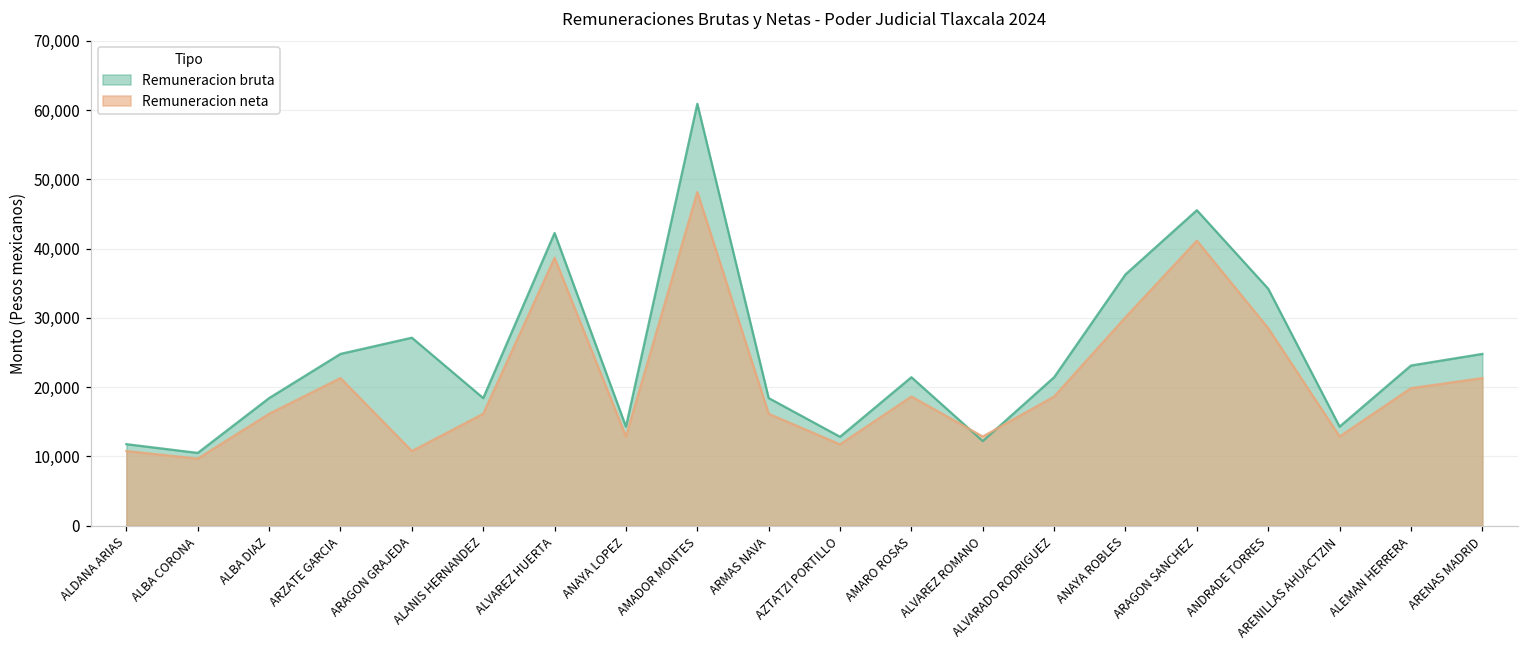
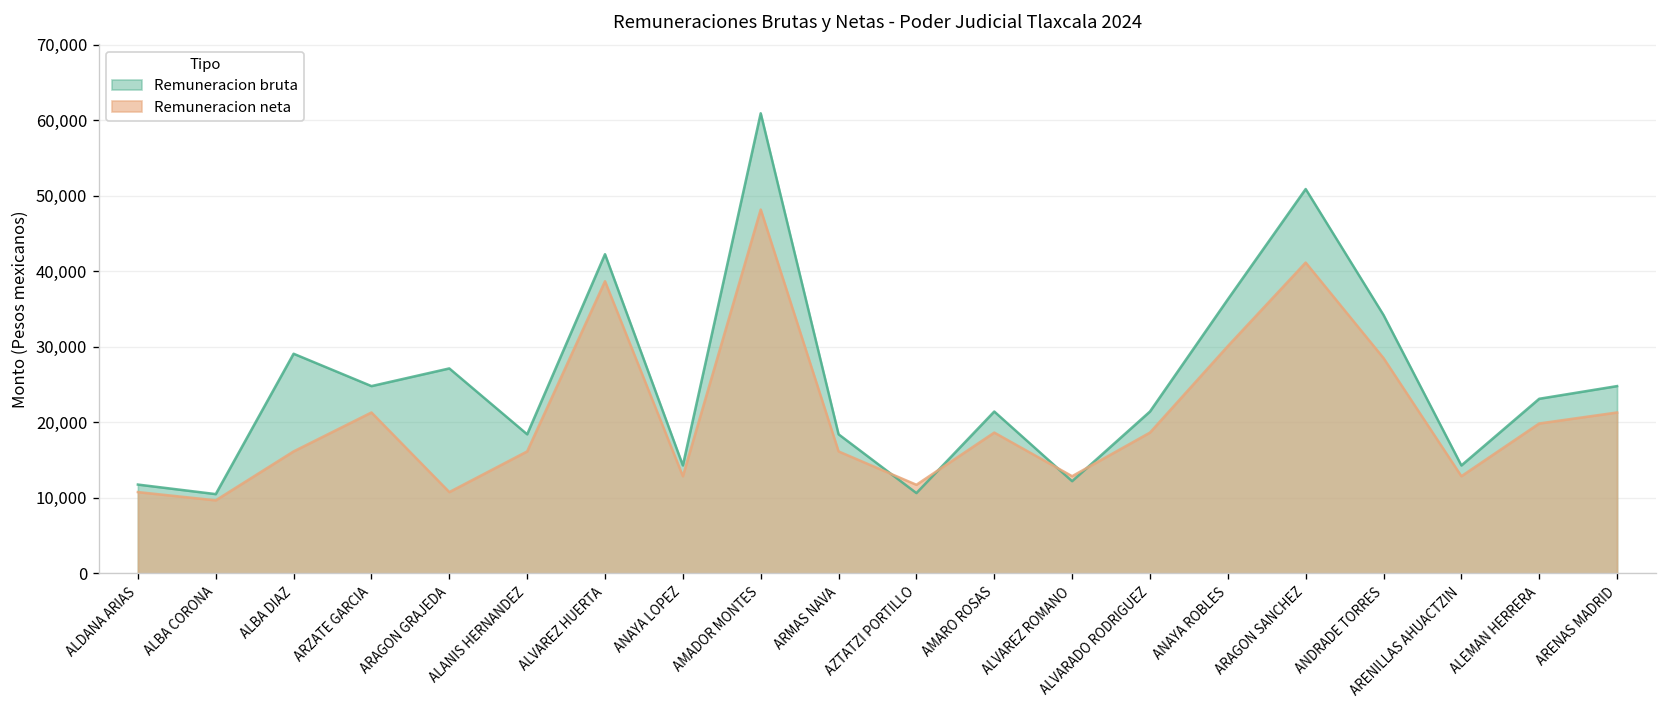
  {
    "Remuneracion bruta": {
      "ALDANA ARIAS": "12,000",
      "ALBA CORONA": "10,000",
-     "ALBA DIAZ": "18,000",
+     "ALBA DIAZ": "29,000",
      "ARZATE GARCIA": "25,000",
      "ARAGON GRAJEDA": "27,000",
      "ALANIS HERNANDEZ": "18,000",
      "ALVAREZ HUERTA": "42,000",
      "ANAYA LOPEZ": "14,000",
      "AMADOR MONTES": "61,000",
      "ARMAS NAVA": "18,000",
-     "AZTATZI PORTILLO": "13,000",
+     "AZTATZI PORTILLO": "11,000",
      "AMARO ROSAS": "21,000",
      "ALVAREZ ROMANO": "12,000",
      "ALVARADO RODRIGUEZ": "21,000",
      "ANAYA ROBLES": "36,000",
-     "ARAGON SANCHEZ": "46,000",
+     "ARAGON SANCHEZ": "51,000",
      "ANDRADE TORRES": "34,000",
      "ARENILLAS AHUACTZIN": "14,000",
      "ALEMAN HERRERA": "23,000",
      "ARENAS MADRID": "25,000"
    },
    "Remuneracion neta": {
      "ALDANA ARIAS": "11,000",
      "ALBA CORONA": "10,000",
      "ALBA DIAZ": "16,000",
      "ARZATE GARCIA": "21,000",
      "ARAGON GRAJEDA": "11,000",
      "ALANIS HERNANDEZ": "16,000",
      "ALVAREZ HUERTA": "39,000",
      "ANAYA LOPEZ": "13,000",
      "AMADOR MONTES": "48,000",
      "ARMAS NAVA": "16,000",
      "AZTATZI PORTILLO": "12,000",
      "AMARO ROSAS": "19,000",
      "ALVAREZ ROMANO": "13,000",
      "ALVARADO RODRIGUEZ": "19,000",
      "ANAYA ROBLES": "30,000",
      "ARAGON SANCHEZ": "41,000",
      "ANDRADE TORRES": "29,000",
      "ARENILLAS AHUACTZIN": "13,000",
      "ALEMAN HERRERA": "20,000",
      "ARENAS MADRID": "21,000"
    }
  }
